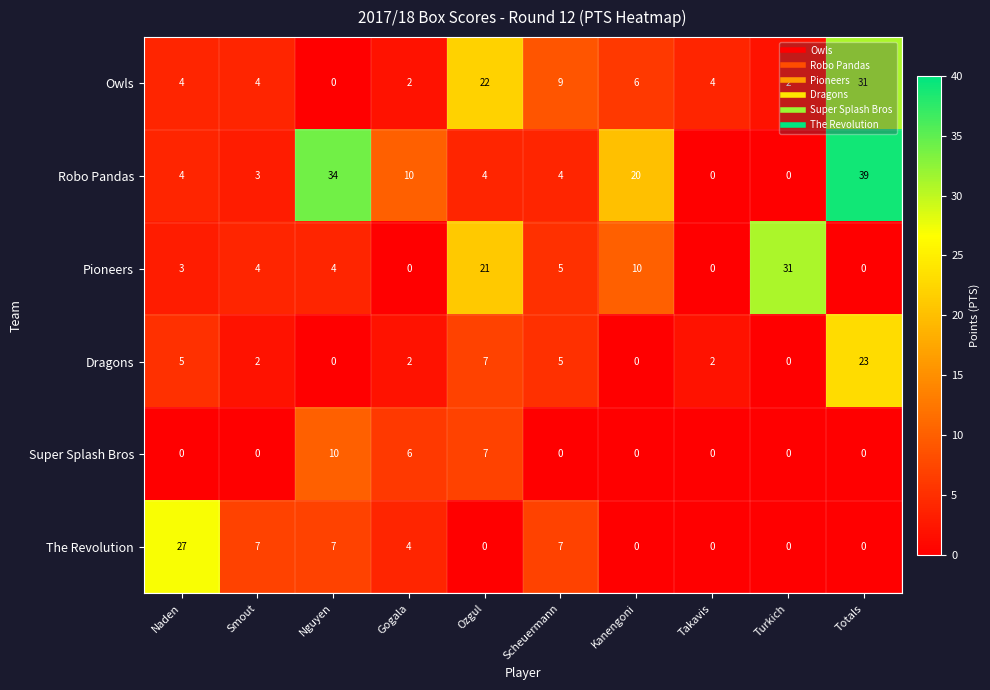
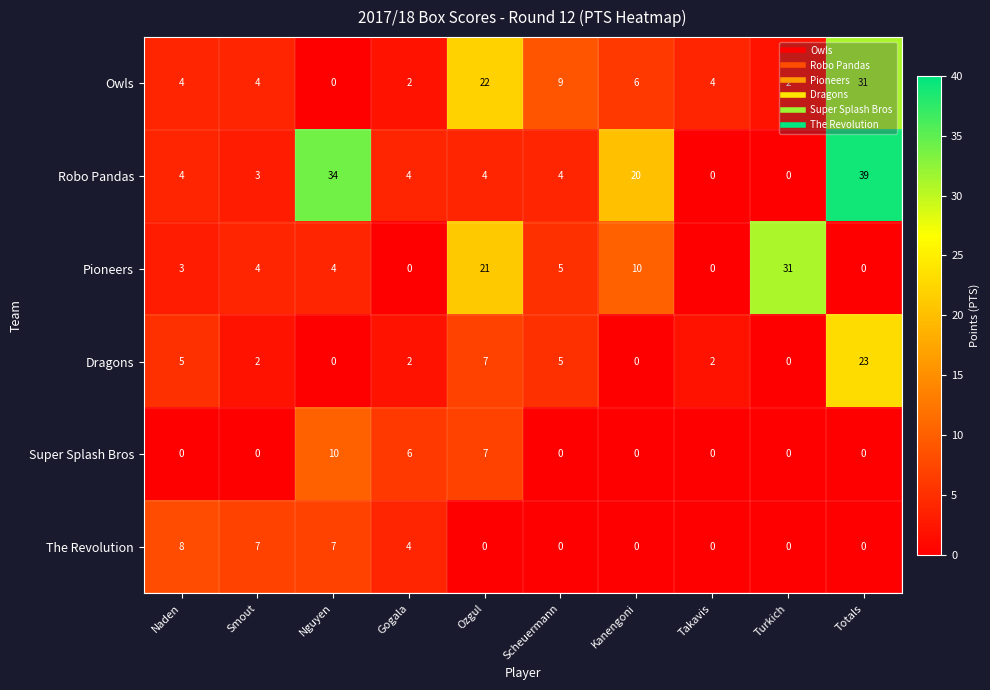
  {
    "Owls": {
      "Naden": 4,
      "Smout": 4,
      "Nguyen": 0,
      "Gogala": 2,
      "Ozgul": 22,
      "Scheuermann": 9,
      "Kanengoni": 6,
      "Takavis": 4
    },
    "Robo Pandas": {
      "Naden": 4,
      "Smout": 3,
      "Nguyen": 34,
-     "Gogala": 10,
+     "Gogala": 4,
      "Ozgul": 4,
      "Scheuermann": 4,
      "Kanengoni": 20,
      "Takavis": 0,
      "Turkich": 0,
      "Totals": 39
    },
    "Pioneers": {
      "Naden": 3,
      "Smout": 4,
      "Nguyen": 4,
      "Gogala": 0,
      "Ozgul": 21,
      "Scheuermann": 5,
      "Kanengoni": 10,
      "Takavis": 0,
      "Turkich": 31,
      "Totals": 0
    },
    "Dragons": {
      "Naden": 5,
      "Smout": 2,
      "Nguyen": 0,
      "Gogala": 2,
      "Ozgul": 7,
      "Scheuermann": 5,
      "Kanengoni": 0,
      "Takavis": 2,
      "Turkich": 0,
      "Totals": 23
    },
    "Super Splash Bros": {
      "Naden": 0,
      "Smout": 0,
      "Nguyen": 10,
      "Gogala": 6,
      "Ozgul": 7,
      "Scheuermann": 0,
      "Kanengoni": 0,
      "Takavis": 0,
      "Turkich": 0,
      "Totals": 0
    },
    "The Revolution": {
-     "Naden": 27,
+     "Naden": 8,
      "Smout": 7,
      "Nguyen": 7,
      "Gogala": 4,
      "Ozgul": 0,
-     "Scheuermann": 7,
+     "Scheuermann": 0,
      "Kanengoni": 0,
      "Takavis": 0,
      "Turkich": 0,
      "Totals": 0
    }
  }
